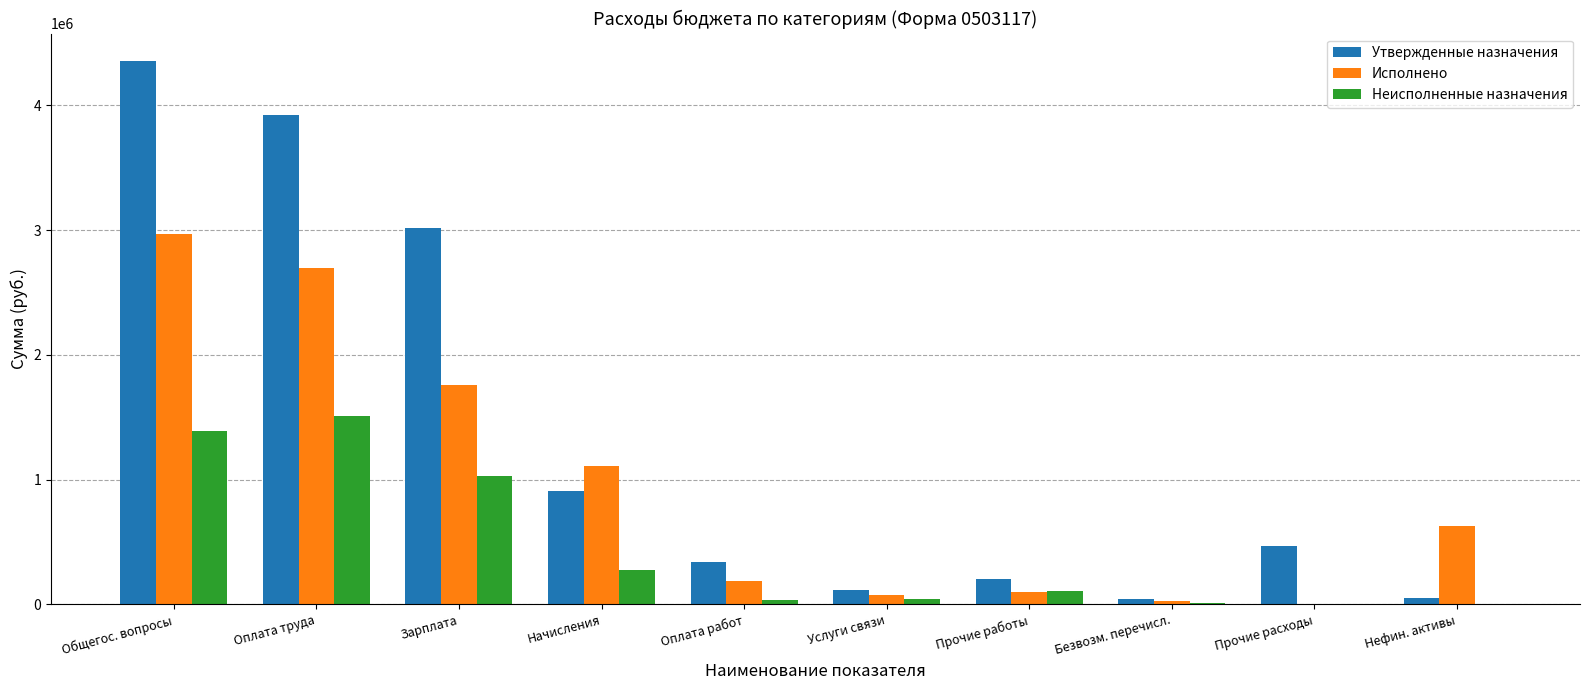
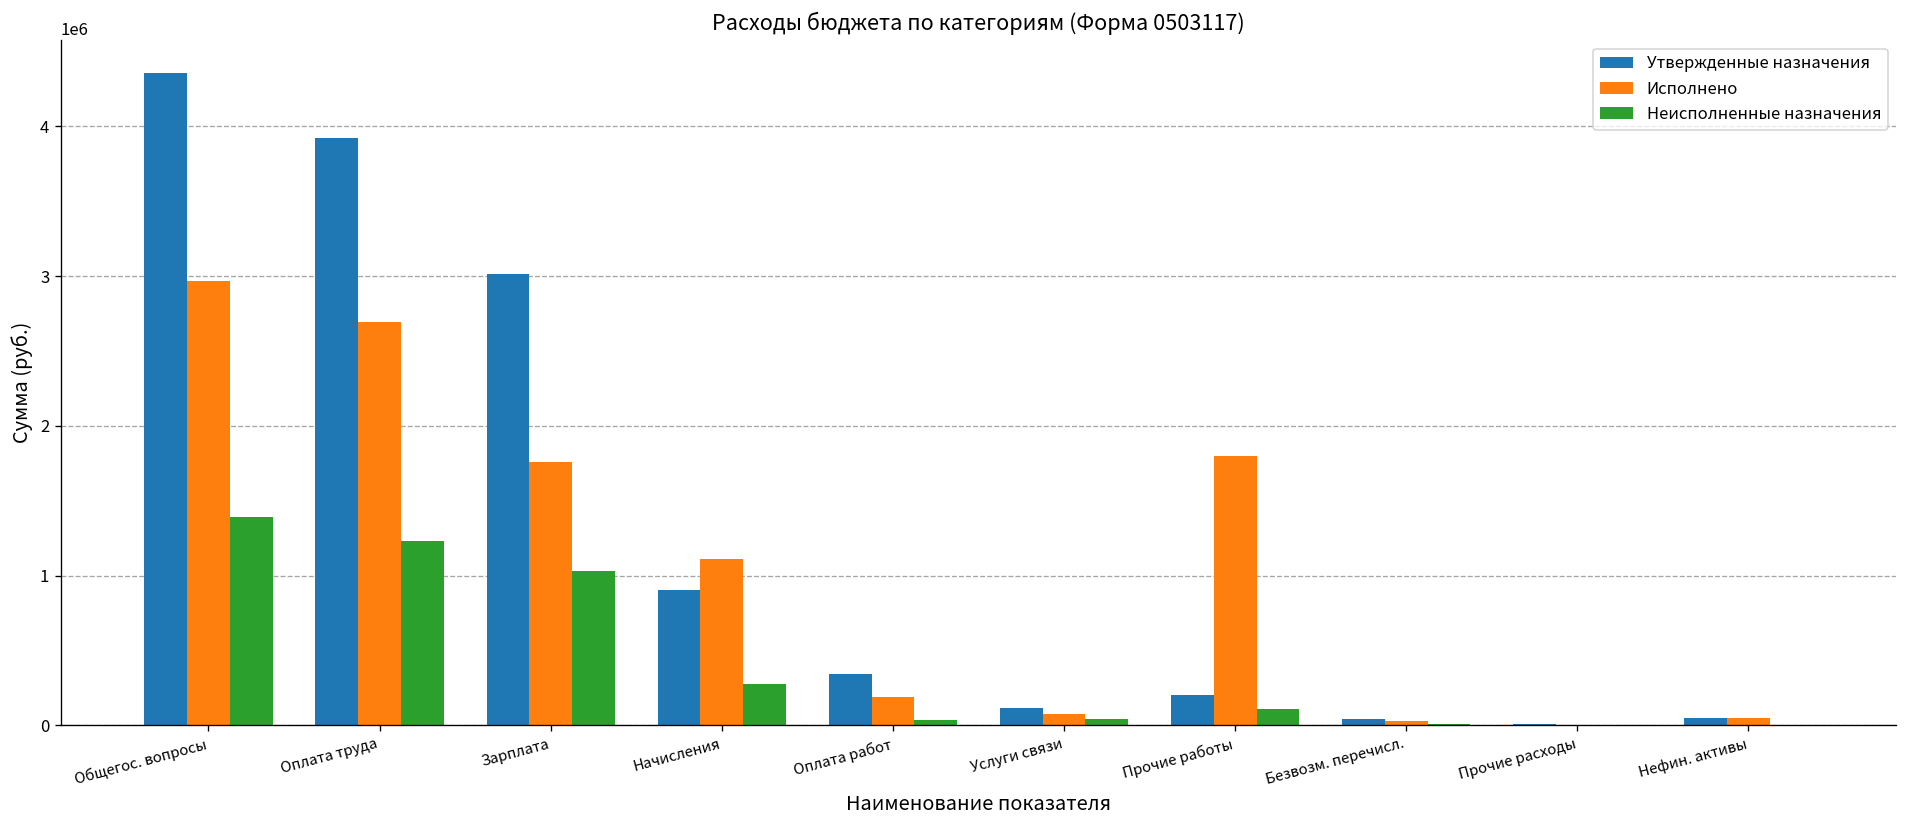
  {
    "Утвержденные назначения": {
      "Общегос. вопросы": 4360000,
      "Оплата труда": 3920000,
      "Зарплата": 3010000,
      "Начисления": 910000,
      "Оплата работ": 340000,
      "Услуги связи": 120000,
      "Прочие работы": 200000,
      "Безвозм. перечисл.": 40000,
-     "Прочие расходы": 470000,
+     "Прочие расходы": 10000,
      "Нефин. активы": 50000
    },
    "Исполнено": {
      "Общегос. вопросы": 2970000,
      "Оплата труда": 2690000,
      "Зарплата": 1760000,
      "Начисления": 1110000,
      "Оплата работ": 190000,
      "Услуги связи": 80000,
-     "Прочие работы": 100000,
+     "Прочие работы": 1800000,
      "Безвозм. перечисл.": 30000,
-     "Нефин. активы": 630000
+     "Нефин. активы": 50000
    },
    "Неисполненные назначения": {
      "Общегос. вопросы": 1390000,
-     "Оплата труда": 1510000,
+     "Оплата труда": 1230000,
      "Зарплата": 1030000,
      "Начисления": 270000,
      "Оплата работ": 30000,
      "Услуги связи": 40000,
      "Прочие работы": 110000,
      "Нефин. активы": 0
    }
  }
